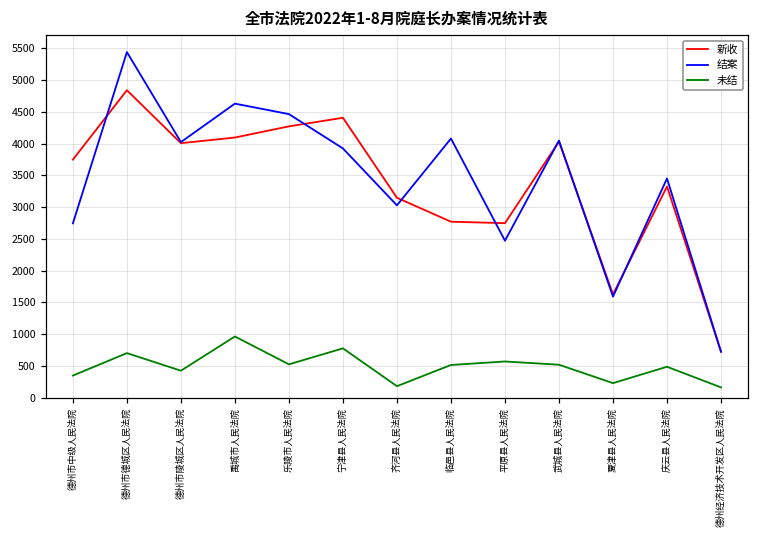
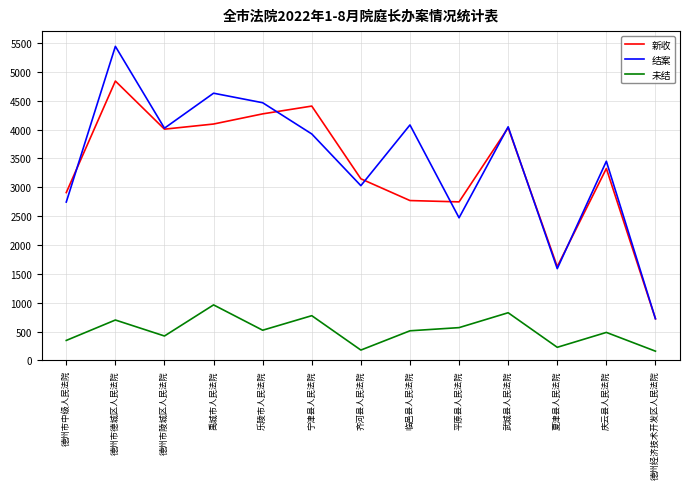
  {
    "新收": {
-     "德州市中级人民法院": 3700,
+     "德州市中级人民法院": 2900,
      "德州市德城区人民法院": 4800,
      "禹城市人民法院": 4100,
      "乐陵市人民法院": 4300,
      "宁津县人民法院": 4400,
      "齐河县人民法院": 3100,
      "临邑县人民法院": 2800,
      "平原县人民法院": 2700,
      "庆云县人民法院": 3300
    },
    "结案": {
      "德州市中级人民法院": 2700,
      "德州市德城区人民法院": 5400,
      "禹城市人民法院": 4600,
      "乐陵市人民法院": 4500,
      "宁津县人民法院": 3900,
      "齐河县人民法院": 3000,
      "临邑县人民法院": 4100,
      "平原县人民法院": 2500,
      "庆云县人民法院": 3500
    },
    "未结": {
      "德州市中级人民法院": 300,
      "德州市德城区人民法院": 700,
      "德州市陵城区人民法院": 400,
      "禹城市人民法院": 1000,
      "乐陵市人民法院": 500,
      "宁津县人民法院": 800,
      "齐河县人民法院": 200,
      "临邑县人民法院": 500,
      "平原县人民法院": 600,
-     "武城县人民法院": 500,
+     "武城县人民法院": 800,
      "夏津县人民法院": 200,
      "庆云县人民法院": 500,
      "德州经济技术开发区人民法院": 200
    }
  }
